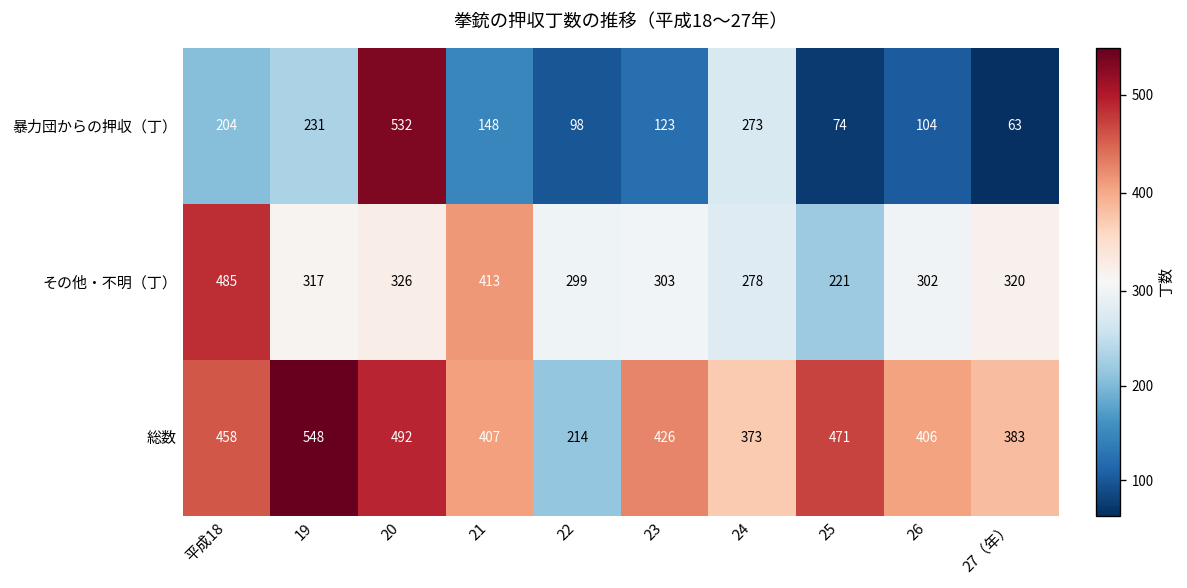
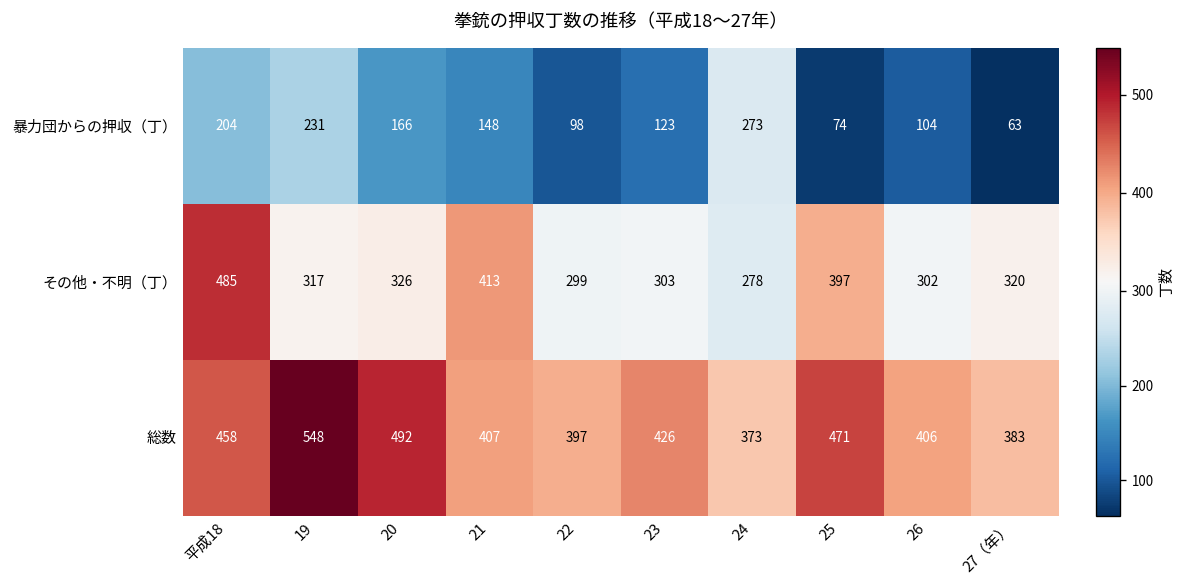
  {
    "暴力団からの押収（丁）": {
      "平成18": 204,
      "19": 231,
-     "20": 532,
+     "20": 166,
      "21": 148,
      "22": 98,
      "23": 123,
      "24": 273,
      "25": 74,
      "26": 104,
      "27（年）": 63
    },
    "その他・不明（丁）": {
      "平成18": 485,
      "19": 317,
      "20": 326,
      "21": 413,
      "22": 299,
      "23": 303,
      "24": 278,
-     "25": 221,
+     "25": 397,
      "26": 302,
      "27（年）": 320
    },
    "総数": {
      "平成18": 458,
      "19": 548,
      "20": 492,
      "21": 407,
-     "22": 214,
+     "22": 397,
      "23": 426,
      "24": 373,
      "25": 471,
      "26": 406,
      "27（年）": 383
    }
  }
